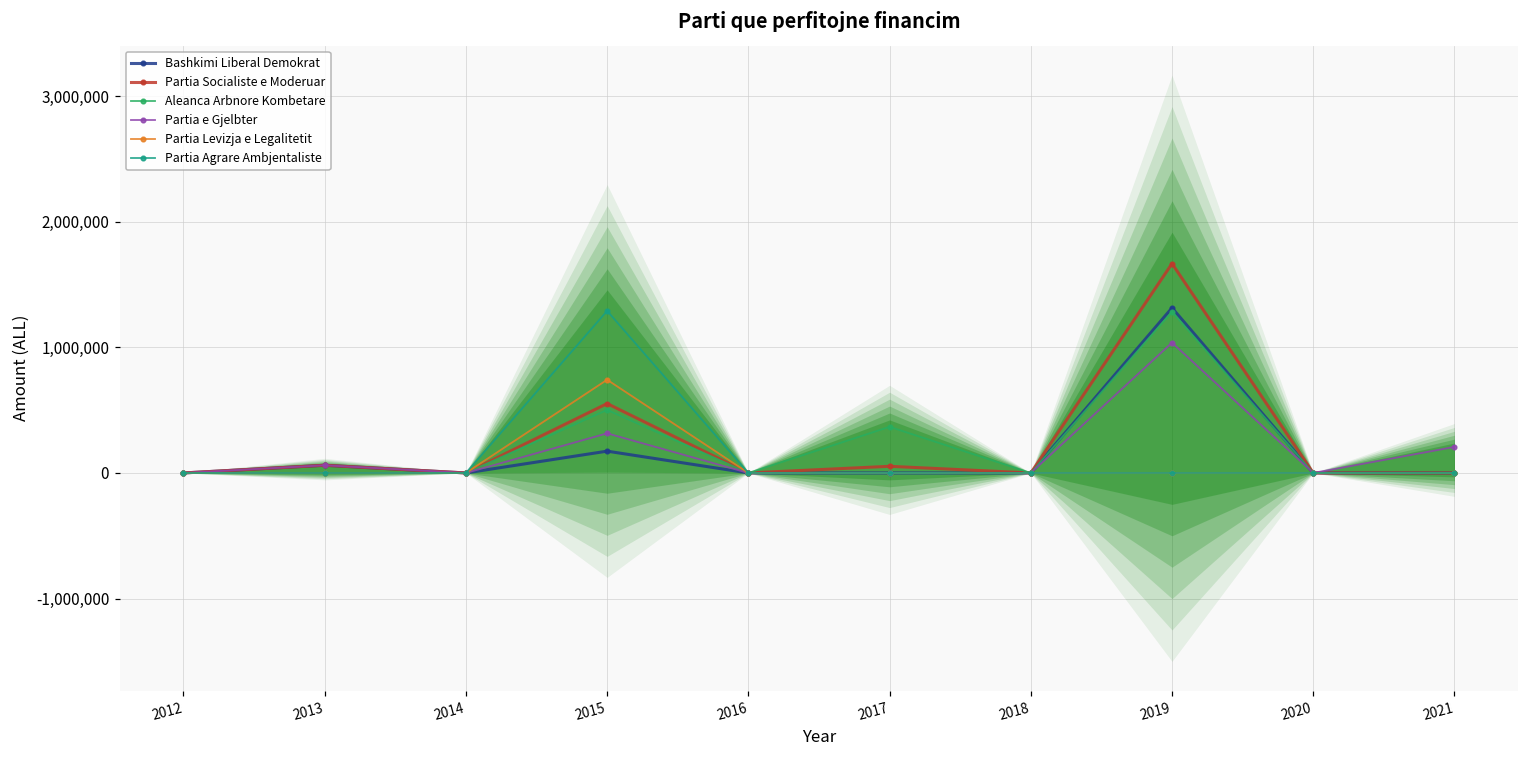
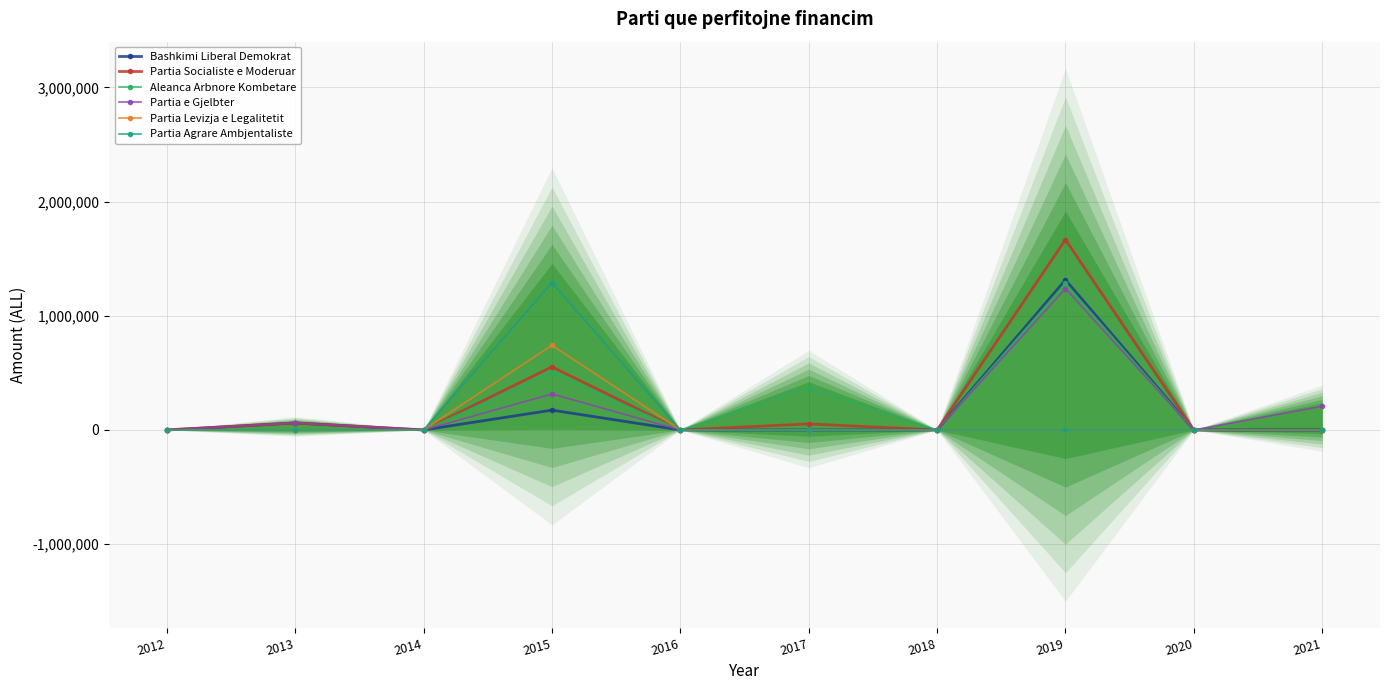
  {
    "Bashkimi Liberal Demokrat": {
      "2015": "170,000",
      "2019": "1,310,000"
    },
    "Partia Socialiste e Moderuar": {
      "2015": "550,000",
      "2017": "50,000",
      "2019": "1,670,000"
    },
    "Partia e Gjelbter": {
      "2015": "320,000",
-     "2019": "1,040,000",
+     "2019": "1,240,000",
      "2021": "210,000"
    },
    "Partia Levizja e Legalitetit": {
      "2015": "740,000"
    }
  }
